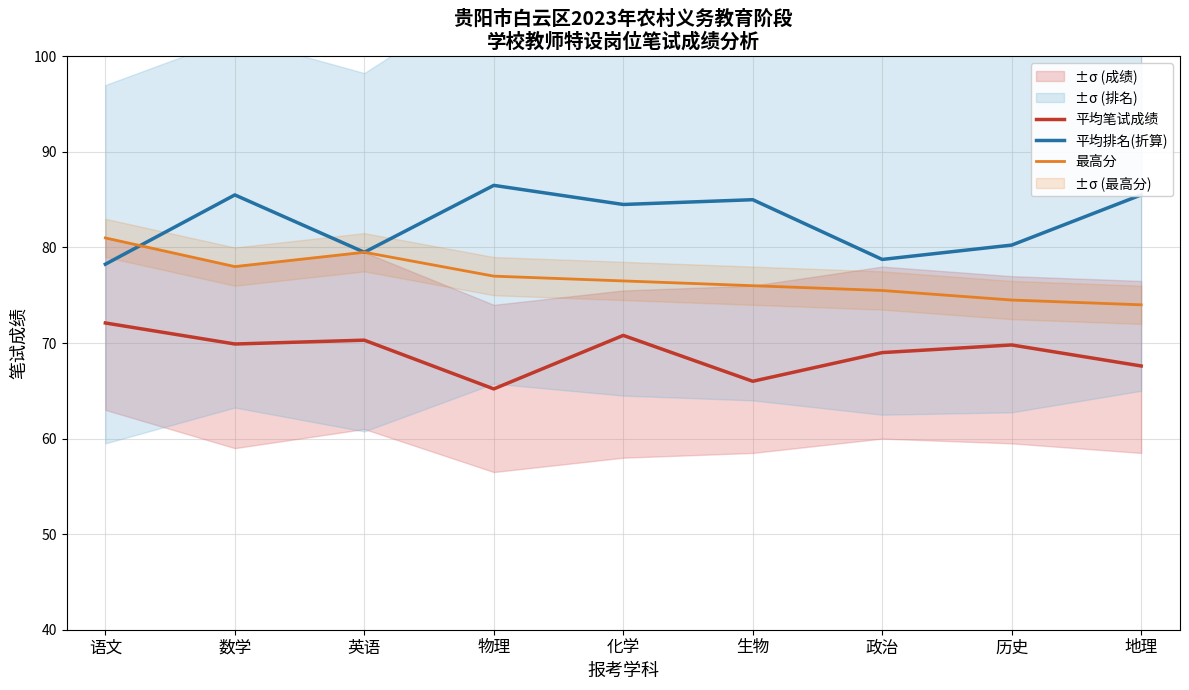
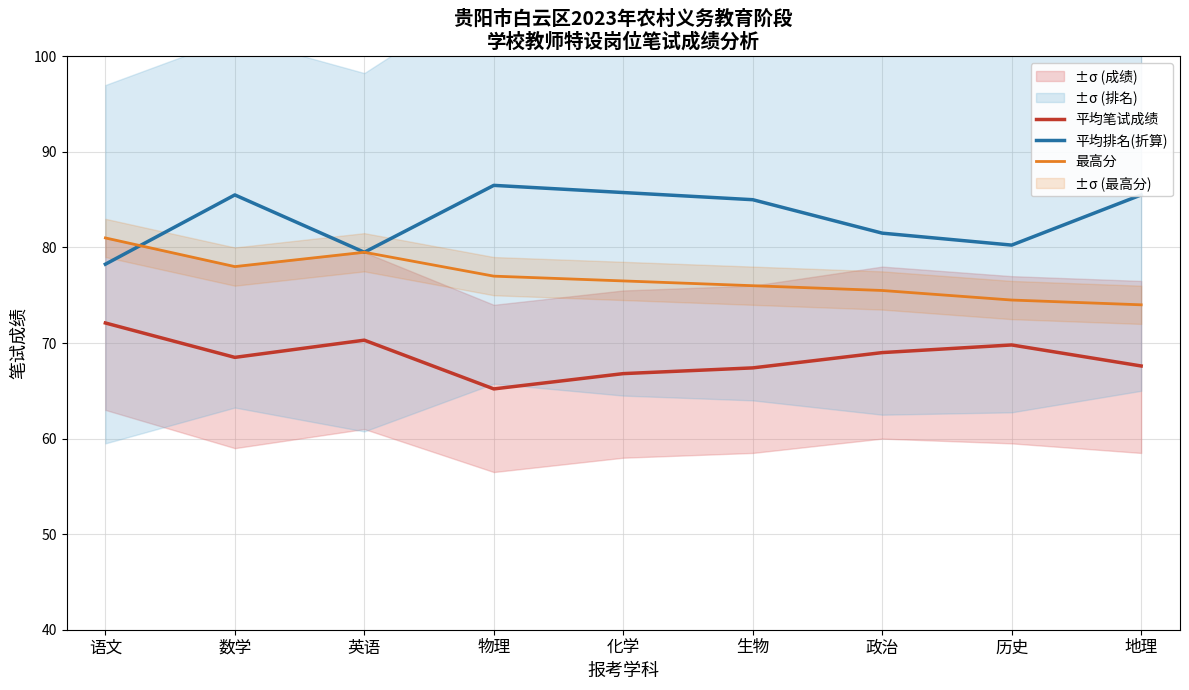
  {
    "平均笔试成绩": {
      "语文": 72,
-     "数学": 70,
+     "数学": 69,
      "英语": 70,
      "物理": 65,
-     "化学": 71,
-     "生物": 66,
+     "化学": 67,
+     "生物": 67,
      "政治": 69,
      "历史": 70,
      "地理": 68
    },
    "平均排名(折算)": {
      "语文": 78,
      "数学": 86,
      "物理": 87,
-     "化学": 85,
+     "化学": 86,
      "生物": 85,
-     "政治": 79,
+     "政治": 82,
      "历史": 80
    }
  }
